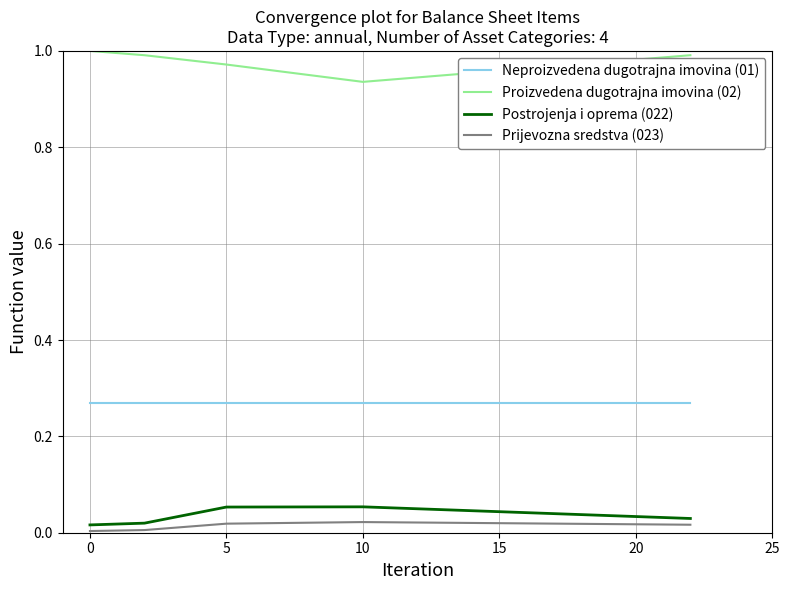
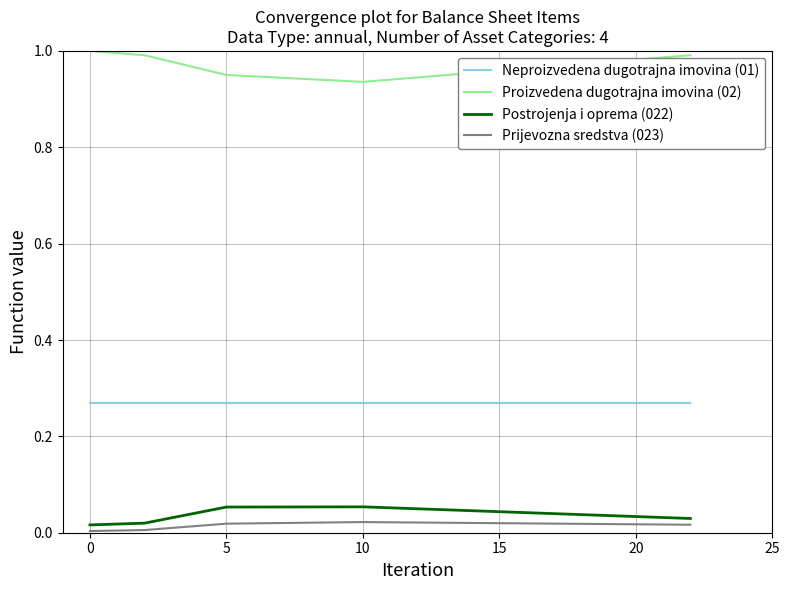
  {
    "Neproizvedena dugotrajna imovina (01)": {
      "0": 0.27,
      "5": 0.27,
      "10": 0.27
    },
    "Proizvedena dugotrajna imovina (02)": {
      "0": 1.00,
-     "5": 0.97,
+     "5": 0.95,
      "10": 0.94
    },
    "Postrojenja i oprema (022)": {
      "0": 0.02,
      "5": 0.05,
      "10": 0.05
    },
    "Prijevozna sredstva (023)": {
      "0": 0.00,
      "5": 0.02,
      "10": 0.02
    }
  }
